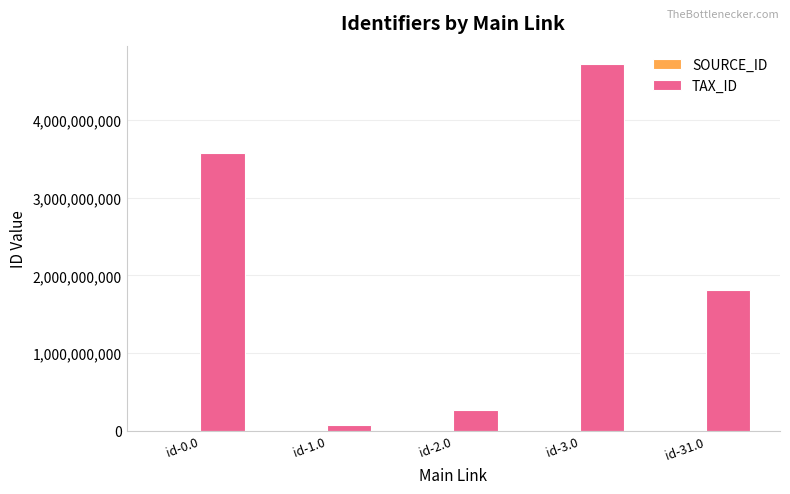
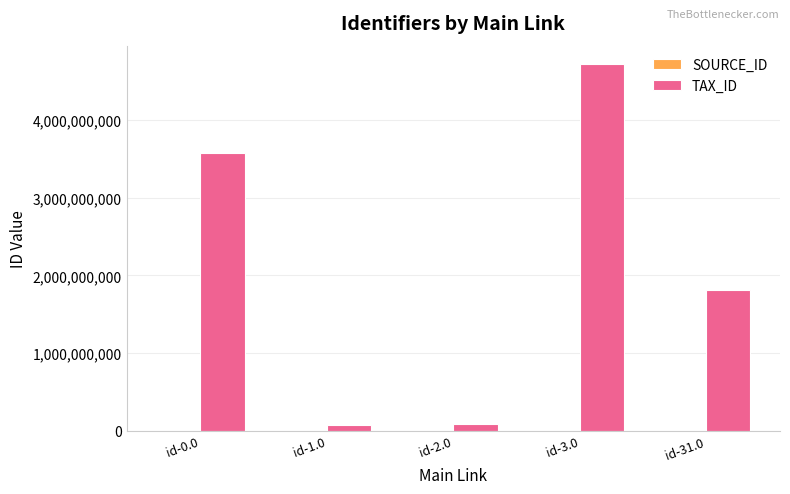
  {
    "TAX_ID": {
      "id-0.0": "3,600,000,000",
      "id-1.0": "100,000,000",
-     "id-2.0": "300,000,000",
+     "id-2.0": "100,000,000",
      "id-3.0": "4,700,000,000",
      "id-31.0": "1,800,000,000"
    }
  }
